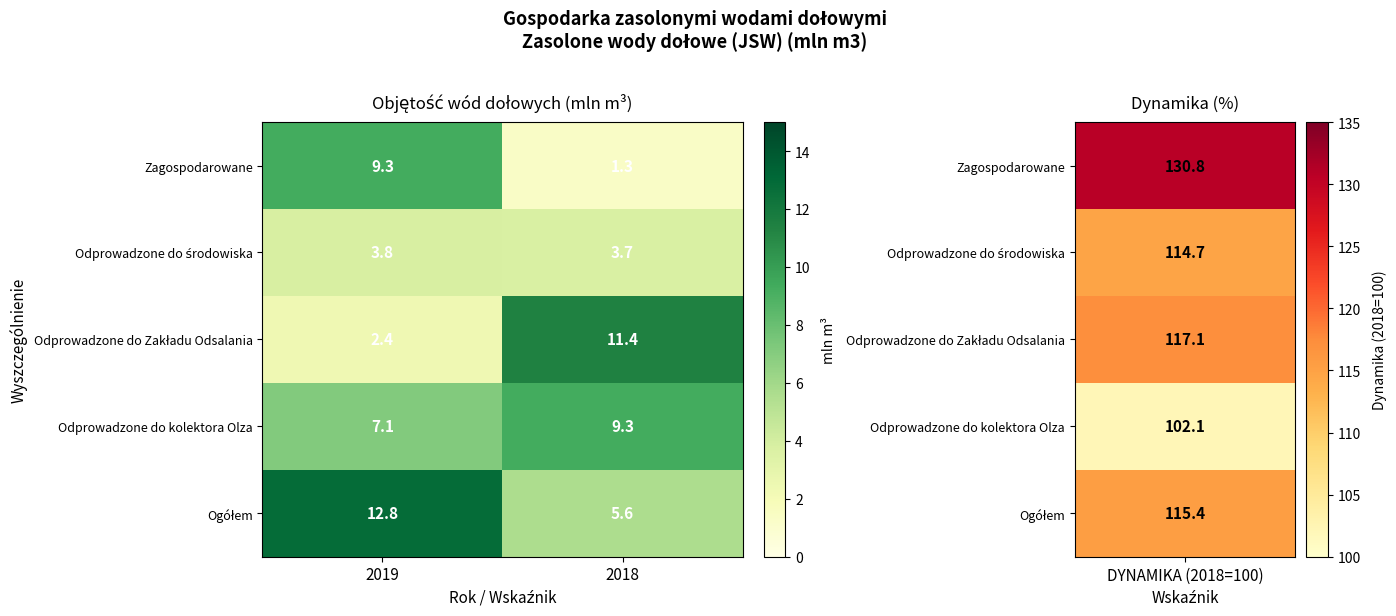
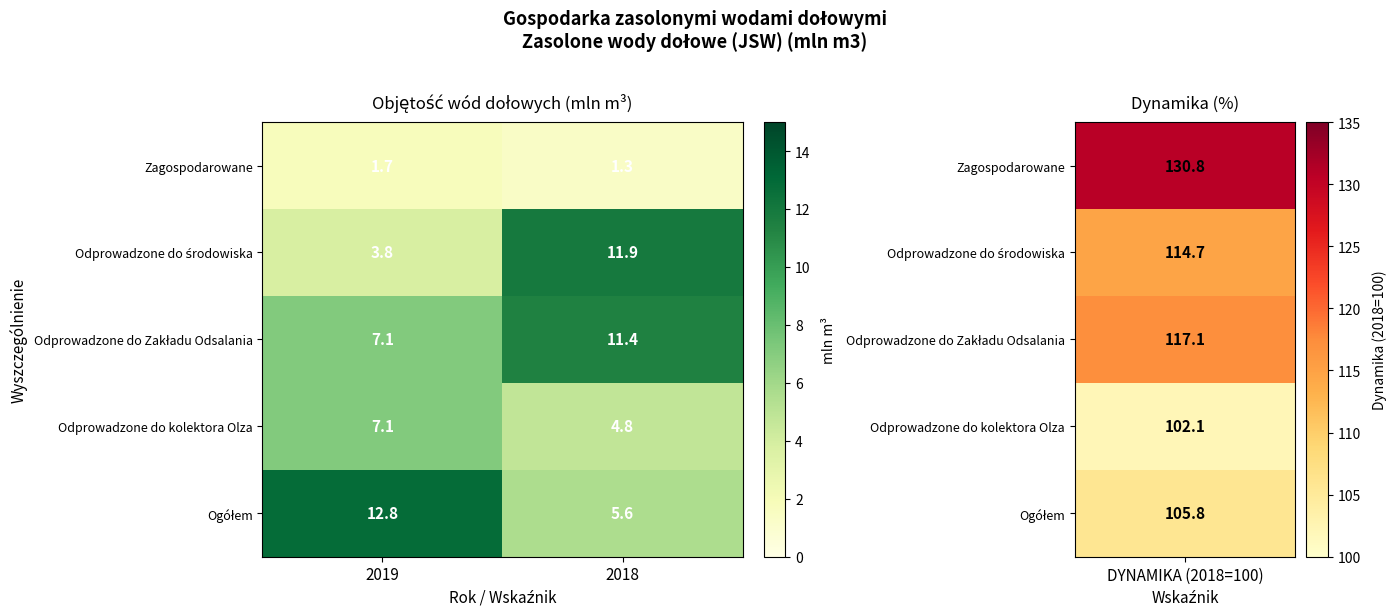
  {
    "Objętość wód dołowych (mln m³)": {
      "Zagospodarowane": {
-       "2019": 9.3,
+       "2019": 1.7,
        "2018": 1.3
      },
      "Odprowadzone do środowiska": {
        "2019": 3.8,
-       "2018": 3.7
+       "2018": 11.9
      },
      "Odprowadzone do Zakładu Odsalania": {
-       "2019": 2.4,
+       "2019": 7.1,
        "2018": 11.4
      },
      "Odprowadzone do kolektora Olza": {
        "2019": 7.1,
-       "2018": 9.3
+       "2018": 4.8
      },
      "Ogółem": {
        "2019": 12.8,
        "2018": 5.6
      }
    },
    "Dynamika (%)": {
      "Zagospodarowane": {
        "DYNAMIKA (2018=100)": 130.8
      },
      "Odprowadzone do środowiska": {
        "DYNAMIKA (2018=100)": 114.7
      },
      "Odprowadzone do Zakładu Odsalania": {
        "DYNAMIKA (2018=100)": 117.1
      },
      "Odprowadzone do kolektora Olza": {
        "DYNAMIKA (2018=100)": 102.1
      },
      "Ogółem": {
-       "DYNAMIKA (2018=100)": 115.4
+       "DYNAMIKA (2018=100)": 105.8
      }
    }
  }
